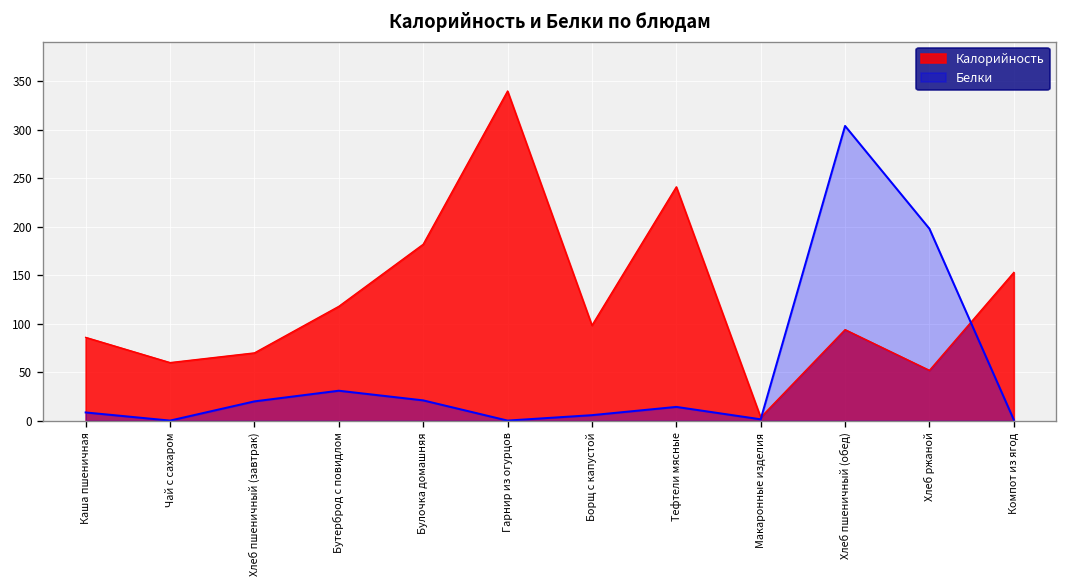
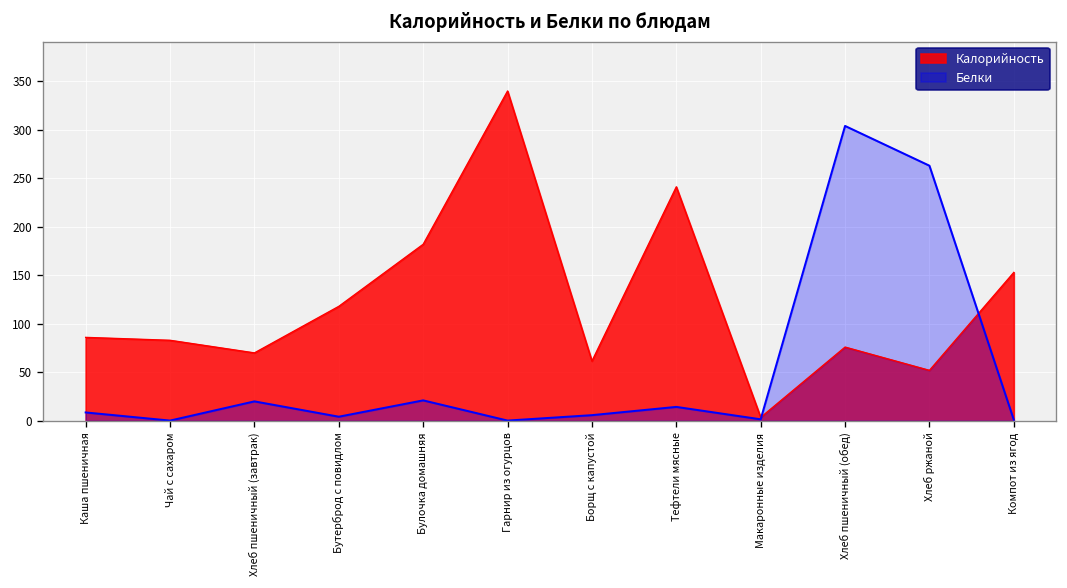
  {
    "Калорийность": {
      "Каша пшеничная": 90,
-     "Чай с сахаром": 60,
+     "Чай с сахаром": 80,
      "Хлеб пшеничный (завтрак)": 70,
      "Бутерброд с повидлом": 120,
      "Булочка домашняя": 180,
      "Гарнир из огурцов": 340,
-     "Борщ с капустой": 100,
+     "Борщ с капустой": 60,
      "Тефтели мясные": 240,
-     "Хлеб пшеничный (обед)": 90,
+     "Хлеб пшеничный (обед)": 80,
      "Хлеб ржаной": 50,
      "Компот из ягод": 150
    },
    "Белки": {
      "Каша пшеничная": 10,
      "Чай с сахаром": 0,
      "Хлеб пшеничный (завтрак)": 20,
-     "Бутерброд с повидлом": 30,
+     "Бутерброд с повидлом": 0,
      "Булочка домашняя": 20,
      "Гарнир из огурцов": 0,
      "Борщ с капустой": 10,
      "Тефтели мясные": 10,
      "Хлеб пшеничный (обед)": 300,
-     "Хлеб ржаной": 200,
+     "Хлеб ржаной": 260,
      "Компот из ягод": 0
    }
  }
